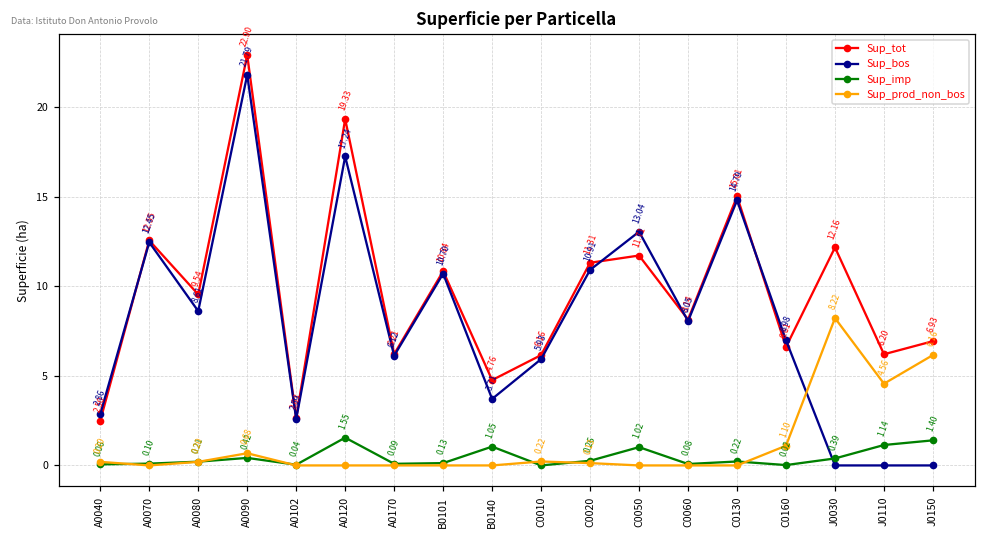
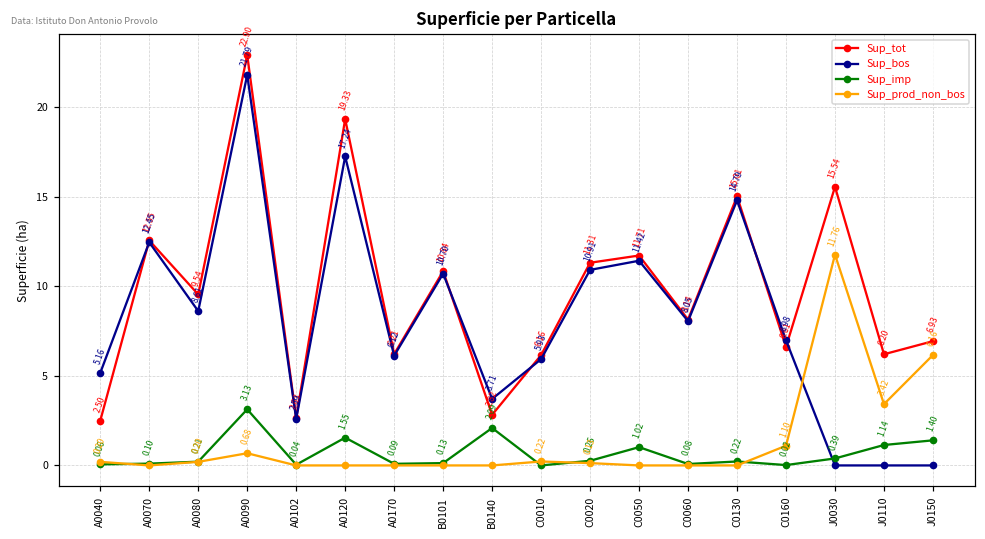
  {
    "Sup_tot": {
      "A0080": 9.54,
      "A0090": 22.90,
      "A0120": 19.33,
-     "B0140": 4.76,
-     "J0030": 12.16,
+     "B0140": 2.82,
+     "J0030": 15.54,
      "J0110": 6.20
    },
    "Sup_bos": {
-     "A0040": 2.86,
+     "A0040": 5.16,
      "A0120": 17.24,
-     "C0050": 13.04
+     "C0050": 11.42
    },
    "Sup_imp": {
-     "A0090": 0.42,
+     "A0090": 3.13,
      "A0120": 1.55,
-     "B0140": 1.05,
+     "B0140": 2.09,
      "C0050": 1.02,
      "C0130": 0.22,
      "J0030": 0.39,
      "J0110": 1.14,
      "J0150": 1.40
    },
    "Sup_prod_non_bos": {
      "C0010": 0.22,
      "C0160": 1.10,
-     "J0030": 8.22,
-     "J0110": 4.56
+     "J0030": 11.76,
+     "J0110": 3.42
    }
  }
